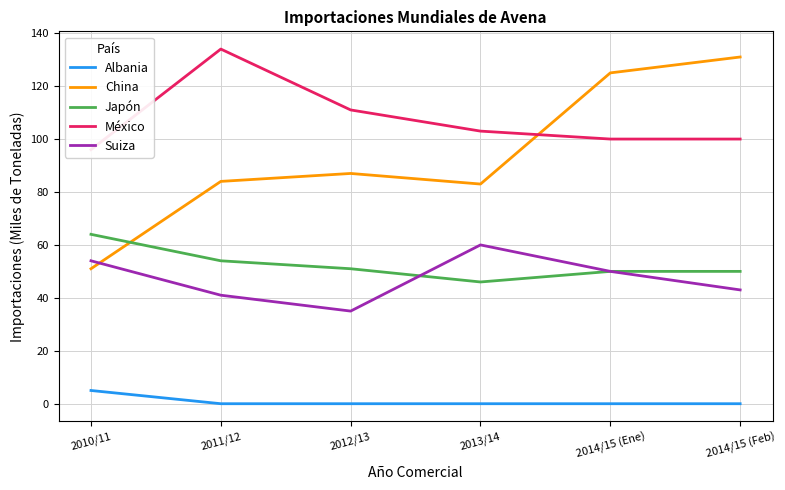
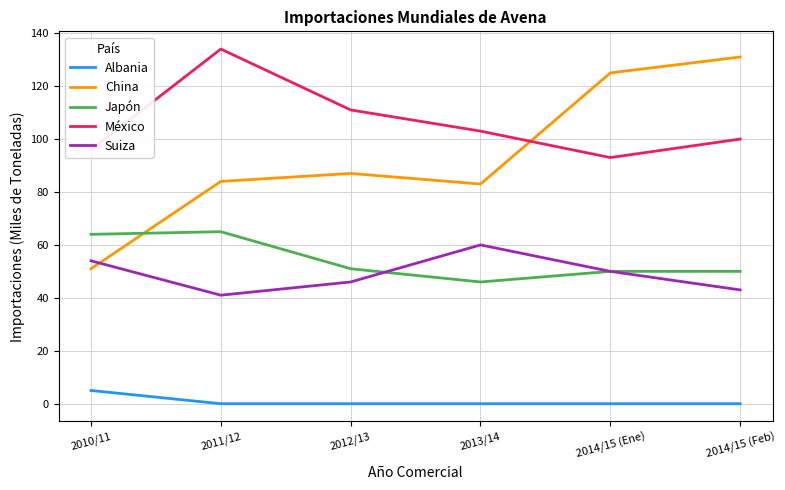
  {
    "Albania": {
      "2010/11": 5,
      "2011/12": 0,
      "2012/13": 0,
      "2013/14": 0,
      "2014/15 (Ene)": 0,
      "2014/15 (Feb)": 0
    },
    "China": {
      "2010/11": 51,
      "2011/12": 84,
      "2012/13": 87,
      "2013/14": 83,
      "2014/15 (Ene)": 125,
      "2014/15 (Feb)": 131
    },
    "Japón": {
      "2010/11": 64,
-     "2011/12": 54,
+     "2011/12": 65,
      "2012/13": 51,
      "2013/14": 46,
      "2014/15 (Feb)": 50
    },
    "México": {
      "2011/12": 134,
      "2012/13": 111,
      "2013/14": 103,
-     "2014/15 (Ene)": 100,
+     "2014/15 (Ene)": 93,
      "2014/15 (Feb)": 100
    },
    "Suiza": {
      "2010/11": 54,
      "2011/12": 41,
-     "2012/13": 35,
+     "2012/13": 46,
      "2013/14": 60,
      "2014/15 (Feb)": 43
    }
  }
